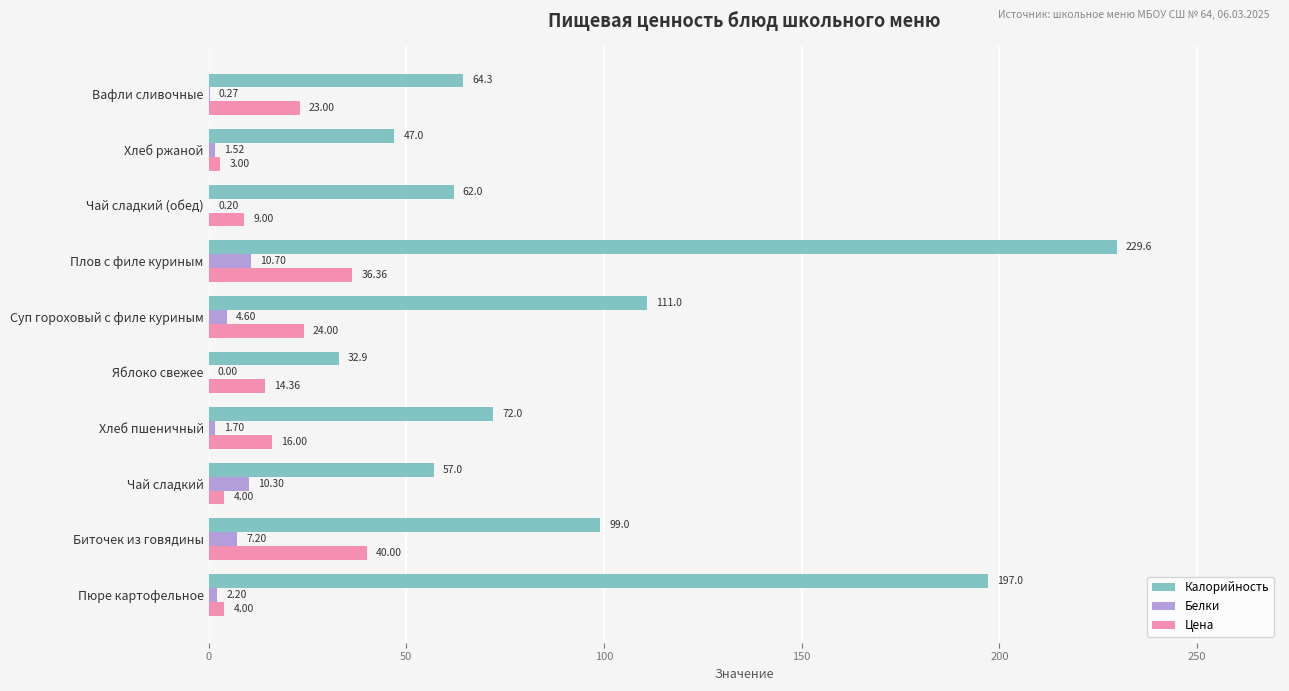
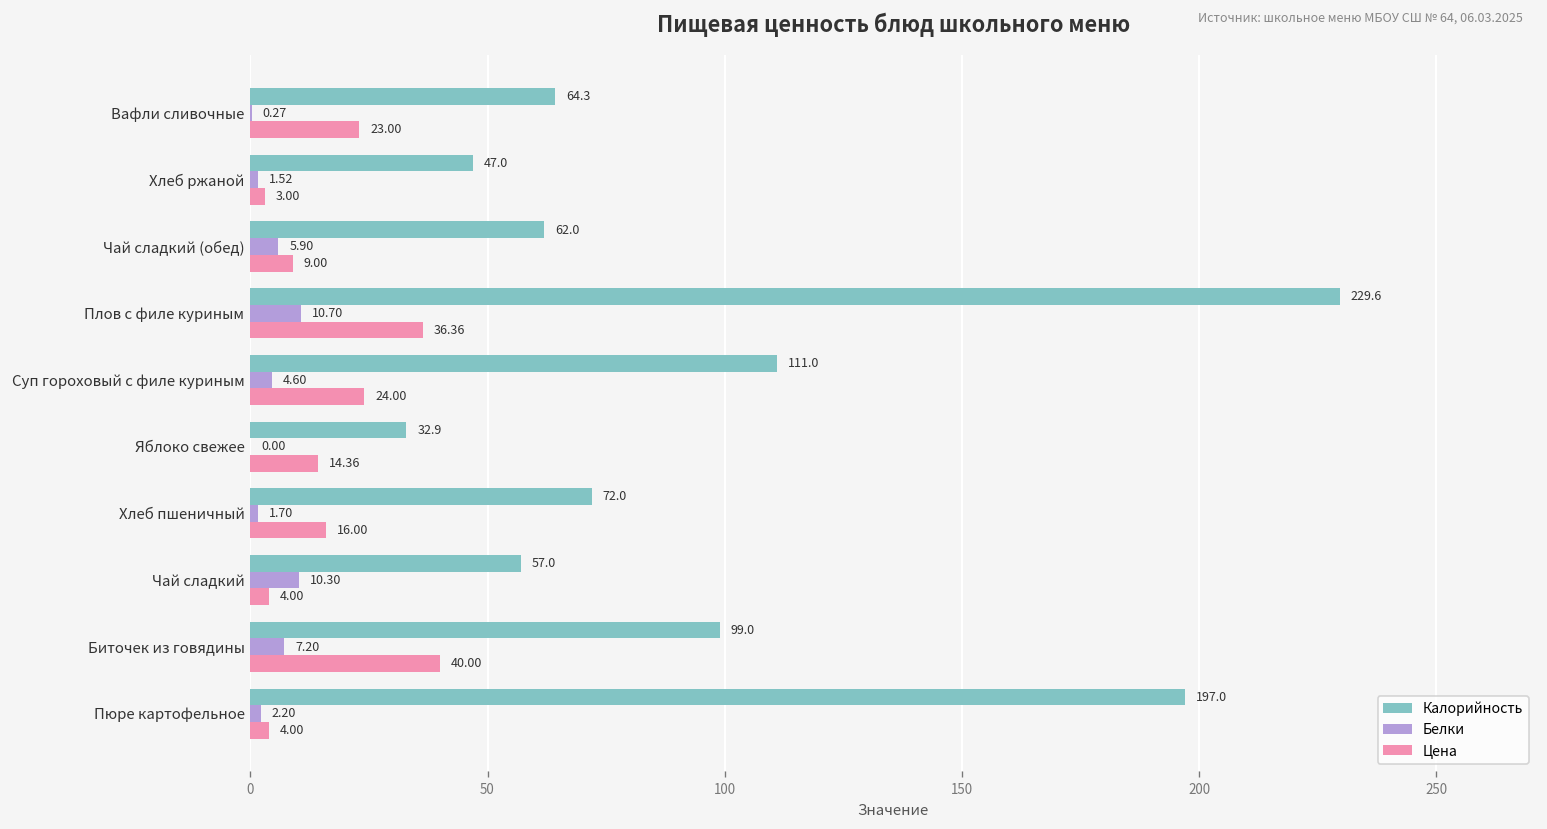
  {
    "Калорийность": {
      "Вафли сливочные": 64.3,
      "Хлеб ржаной": 47.0,
      "Чай сладкий (обед)": 62.0,
      "Плов с филе куриным": 229.6,
      "Суп гороховый с филе куриным": 111.0,
      "Яблоко свежее": 32.9,
      "Хлеб пшеничный": 72.0,
      "Чай сладкий": 57.0,
      "Биточек из говядины": 99.0,
      "Пюре картофельное": 197.0
    },
    "Белки": {
      "Вафли сливочные": 0.27,
      "Хлеб ржаной": 1.52,
-     "Чай сладкий (обед)": 0.20,
+     "Чай сладкий (обед)": 5.90,
      "Плов с филе куриным": 10.70,
      "Суп гороховый с филе куриным": 4.60,
      "Яблоко свежее": 0.00,
      "Хлеб пшеничный": 1.70,
      "Чай сладкий": 10.30,
      "Биточек из говядины": 7.20,
      "Пюре картофельное": 2.20
    },
    "Цена": {
      "Вафли сливочные": 23.00,
      "Хлеб ржаной": 3.00,
      "Чай сладкий (обед)": 9.00,
      "Плов с филе куриным": 36.36,
      "Суп гороховый с филе куриным": 24.00,
      "Яблоко свежее": 14.36,
      "Хлеб пшеничный": 16.00,
      "Чай сладкий": 4.00,
      "Биточек из говядины": 40.00,
      "Пюре картофельное": 4.00
    }
  }
